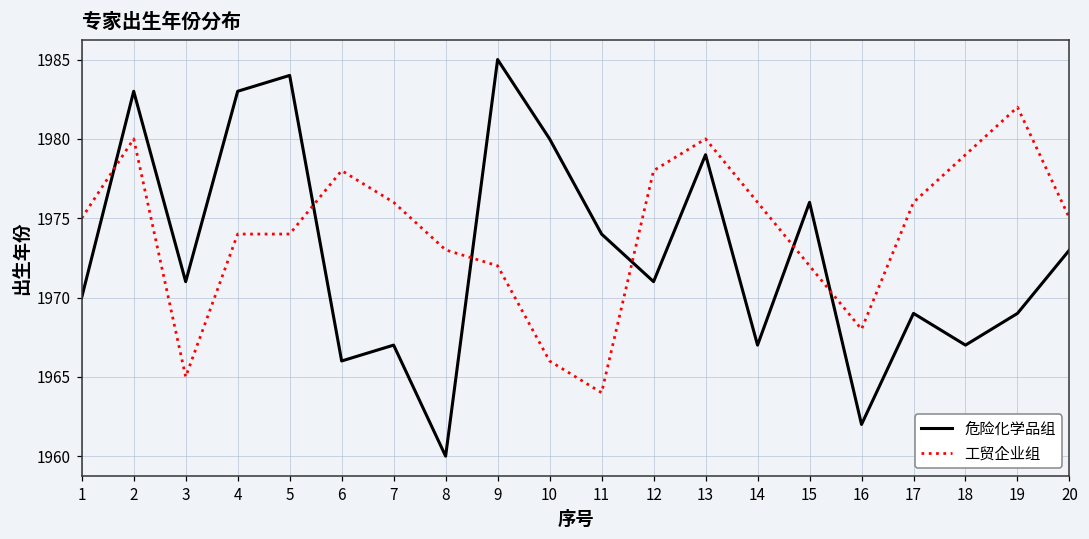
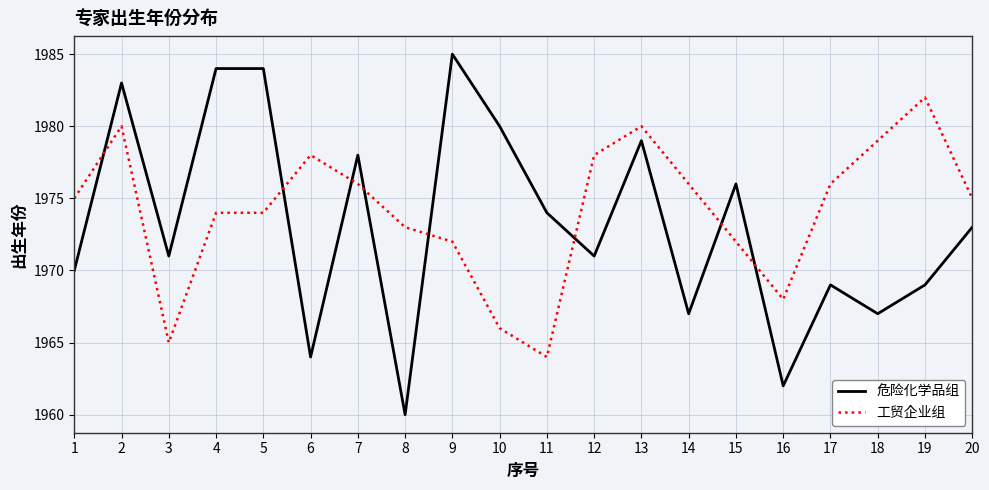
  {
    "危险化学品组": {
      "1": 1970,
      "2": 1983,
      "3": 1971,
-     "4": 1983,
+     "4": 1984,
      "5": 1984,
-     "6": 1966,
-     "7": 1967,
+     "6": 1964,
+     "7": 1978,
      "8": 1960,
      "9": 1985,
      "10": 1980,
      "11": 1974,
      "12": 1971,
      "13": 1979,
      "14": 1967,
      "15": 1976,
      "16": 1962,
      "17": 1969,
      "18": 1967,
      "19": 1969,
      "20": 1973
    },
    "工贸企业组": {
      "1": 1975,
      "2": 1980,
      "3": 1965,
      "4": 1974,
      "5": 1974,
      "6": 1978,
      "7": 1976,
      "8": 1973,
      "9": 1972,
      "10": 1966,
      "11": 1964,
      "12": 1978,
      "13": 1980,
      "14": 1976,
      "15": 1972,
      "16": 1968,
      "17": 1976,
      "18": 1979,
      "19": 1982,
      "20": 1975
    }
  }
